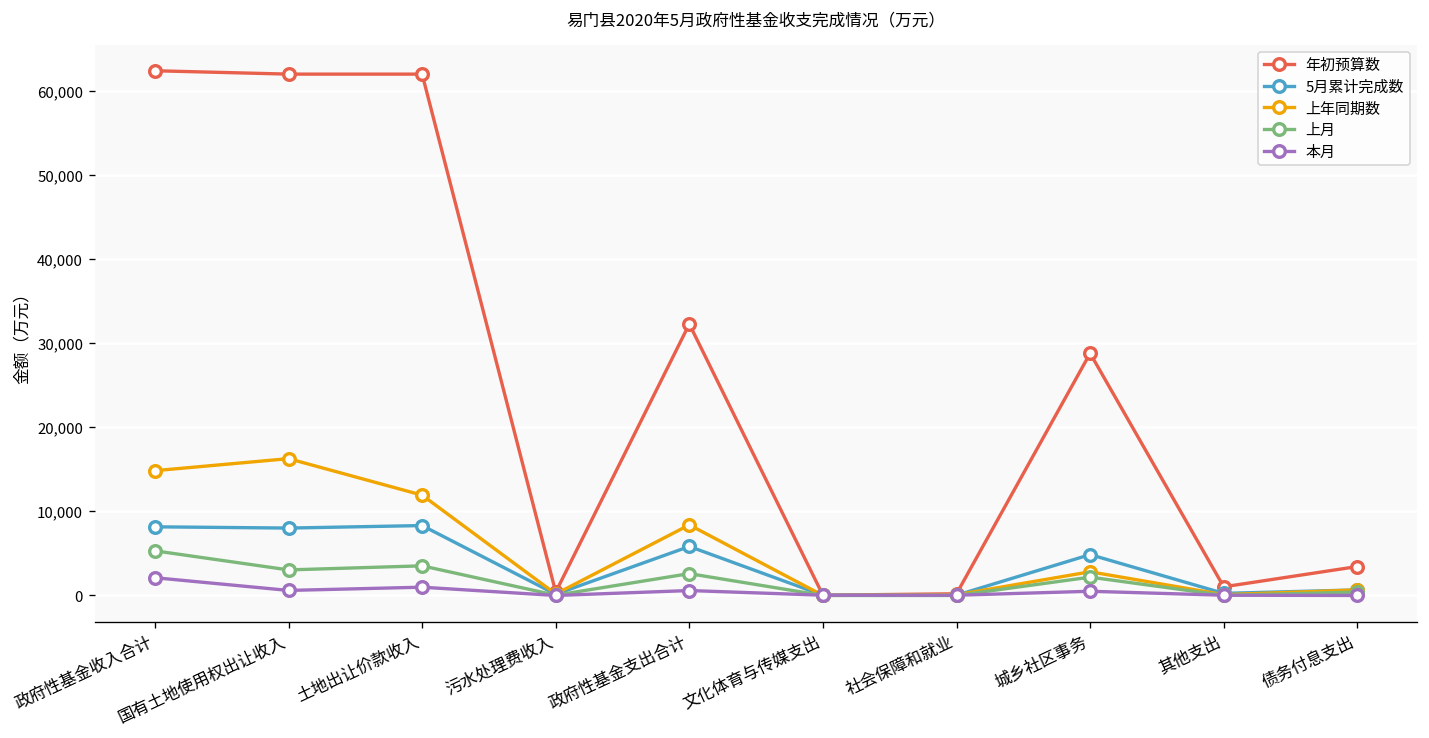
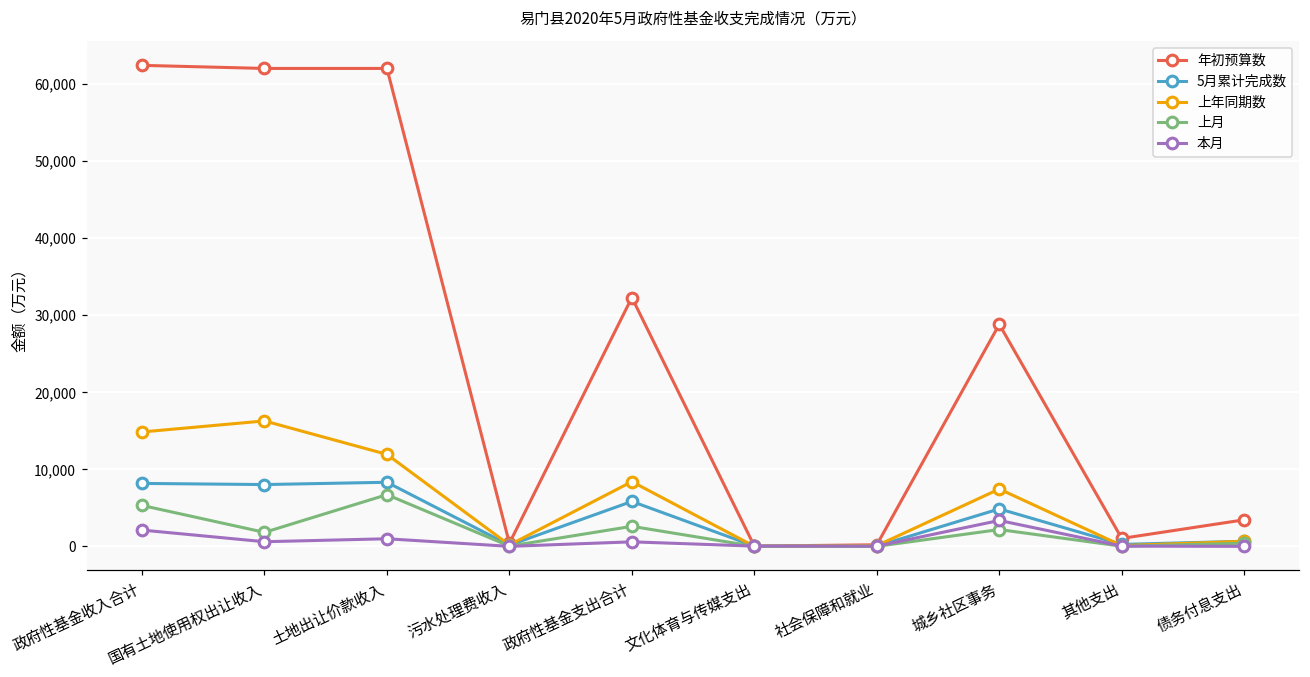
  {
    "年初预算数": {
      "政府性基金收入合计": "62,000",
      "国有土地使用权出让收入": "62,000",
      "土地出让价款收入": "62,000",
      "政府性基金支出合计": "32,000",
      "城乡社区事务": "29,000",
      "其他支出": "1,000",
      "债务付息支出": "3,000"
    },
    "5月累计完成数": {
      "政府性基金收入合计": "8,000",
      "国有土地使用权出让收入": "8,000",
      "土地出让价款收入": "8,000",
      "政府性基金支出合计": "6,000",
      "城乡社区事务": "5,000"
    },
    "上年同期数": {
      "政府性基金收入合计": "15,000",
      "国有土地使用权出让收入": "16,000",
      "土地出让价款收入": "12,000",
      "政府性基金支出合计": "8,000",
-     "城乡社区事务": "3,000"
+     "城乡社区事务": "7,000"
    },
    "上月": {
      "政府性基金收入合计": "5,000",
-     "国有土地使用权出让收入": "3,000",
-     "土地出让价款收入": "4,000",
+     "国有土地使用权出让收入": "2,000",
+     "土地出让价款收入": "7,000",
      "政府性基金支出合计": "3,000",
      "城乡社区事务": "2,000"
    },
    "本月": {
      "政府性基金收入合计": "2,000",
      "国有土地使用权出让收入": "1,000",
      "土地出让价款收入": "1,000",
      "政府性基金支出合计": "1,000",
-     "城乡社区事务": "1,000",
+     "城乡社区事务": "3,000",
      "债务付息支出": "0"
    }
  }
